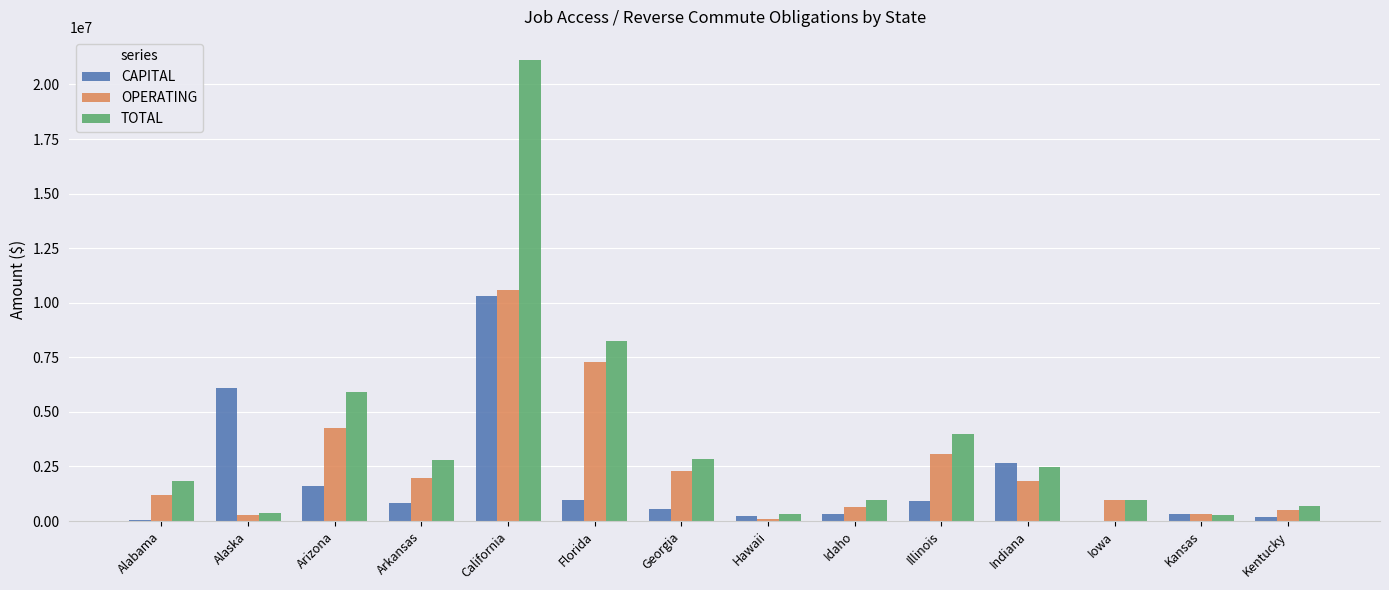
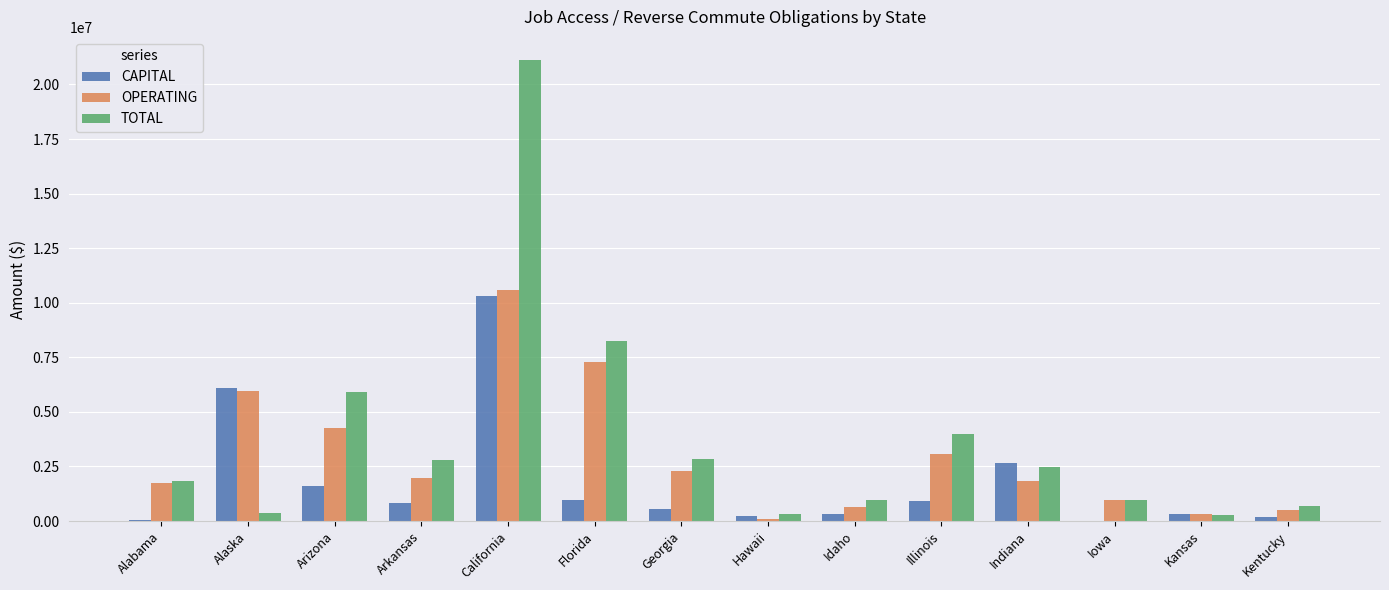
  {
    "CAPITAL": {
      "Alaska": 6100000,
      "Arizona": 1600000,
      "Arkansas": 800000,
      "California": 10300000,
      "Florida": 1000000,
      "Georgia": 500000,
      "Hawaii": 300000,
      "Idaho": 300000,
      "Illinois": 900000,
      "Indiana": 2700000,
      "Iowa": 0,
      "Kansas": 300000,
      "Kentucky": 200000
    },
    "OPERATING": {
-     "Alabama": 1200000,
-     "Alaska": 300000,
+     "Alabama": 1800000,
+     "Alaska": 5900000,
      "Arizona": 4300000,
      "Arkansas": 2000000,
      "California": 10600000,
      "Florida": 7300000,
      "Georgia": 2300000,
      "Idaho": 700000,
      "Illinois": 3100000,
      "Indiana": 1800000,
      "Iowa": 1000000,
      "Kansas": 300000,
      "Kentucky": 500000
    },
    "TOTAL": {
      "Alabama": 1800000,
      "Alaska": 300000,
      "Arizona": 5900000,
      "Arkansas": 2800000,
      "California": 21100000,
      "Florida": 8300000,
      "Georgia": 2800000,
      "Hawaii": 300000,
      "Idaho": 1000000,
      "Illinois": 4000000,
      "Indiana": 2500000,
      "Iowa": 1000000,
      "Kansas": 300000,
      "Kentucky": 700000
    }
  }
